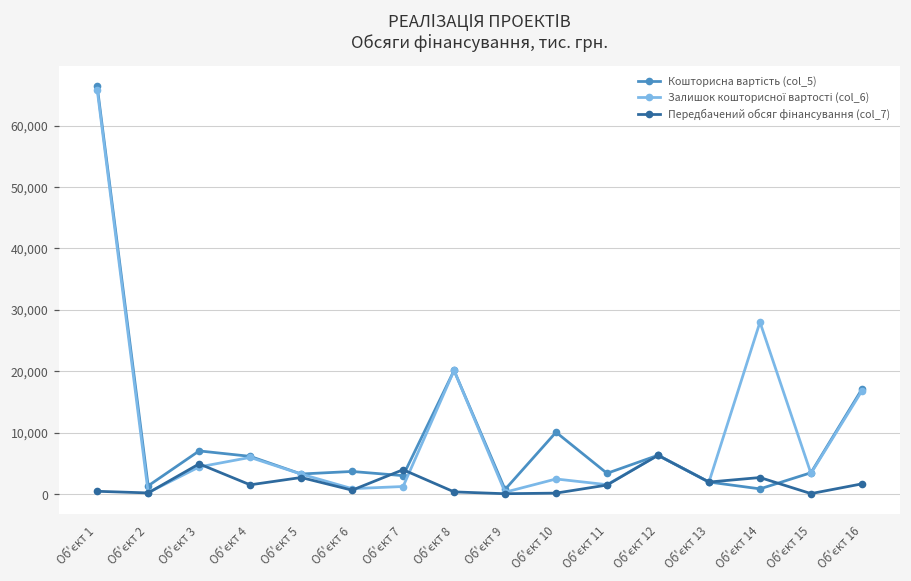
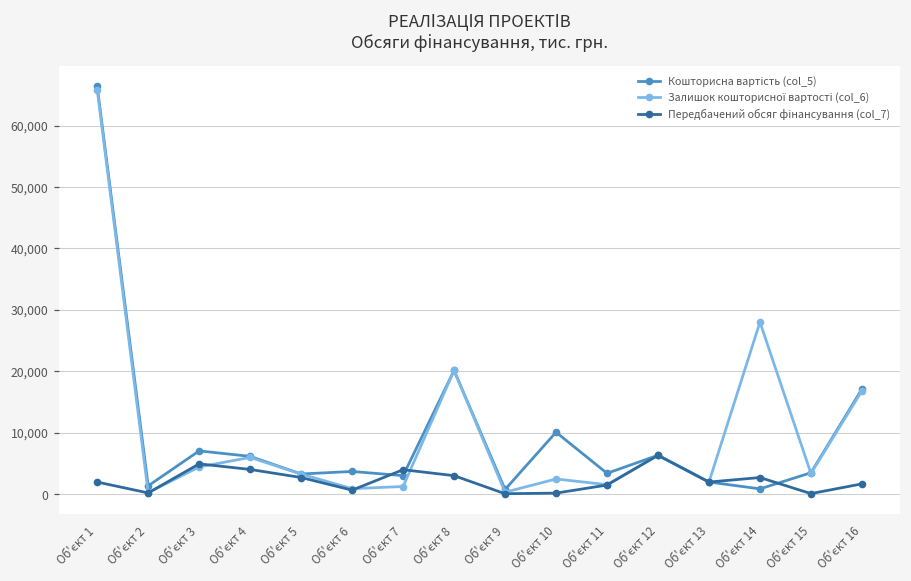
  {
    "Кошторисна вартість (col_5)": {
      "Об'єкт 1": "66,000",
      "Об'єкт 2": "1,000",
      "Об'єкт 3": "7,000",
      "Об'єкт 6": "4,000",
      "Об'єкт 7": "3,000",
      "Об'єкт 10": "10,000",
      "Об'єкт 11": "3,000",
      "Об'єкт 14": "1,000"
    },
    "Залишок кошторисної вартості (col_6)": {
      "Об'єкт 1": "66,000",
      "Об'єкт 3": "4,000",
      "Об'єкт 7": "1,000",
      "Об'єкт 10": "3,000",
      "Об'єкт 14": "28,000"
    },
    "Передбачений обсяг фінансування (col_7)": {
-     "Об'єкт 1": "0",
+     "Об'єкт 1": "2,000",
      "Об'єкт 3": "5,000",
-     "Об'єкт 4": "2,000",
+     "Об'єкт 4": "4,000",
      "Об'єкт 5": "3,000",
      "Об'єкт 7": "4,000",
-     "Об'єкт 8": "0",
+     "Об'єкт 8": "3,000",
      "Об'єкт 10": "0",
      "Об'єкт 14": "3,000",
      "Об'єкт 15": "0",
      "Об'єкт 16": "2,000"
    }
  }
